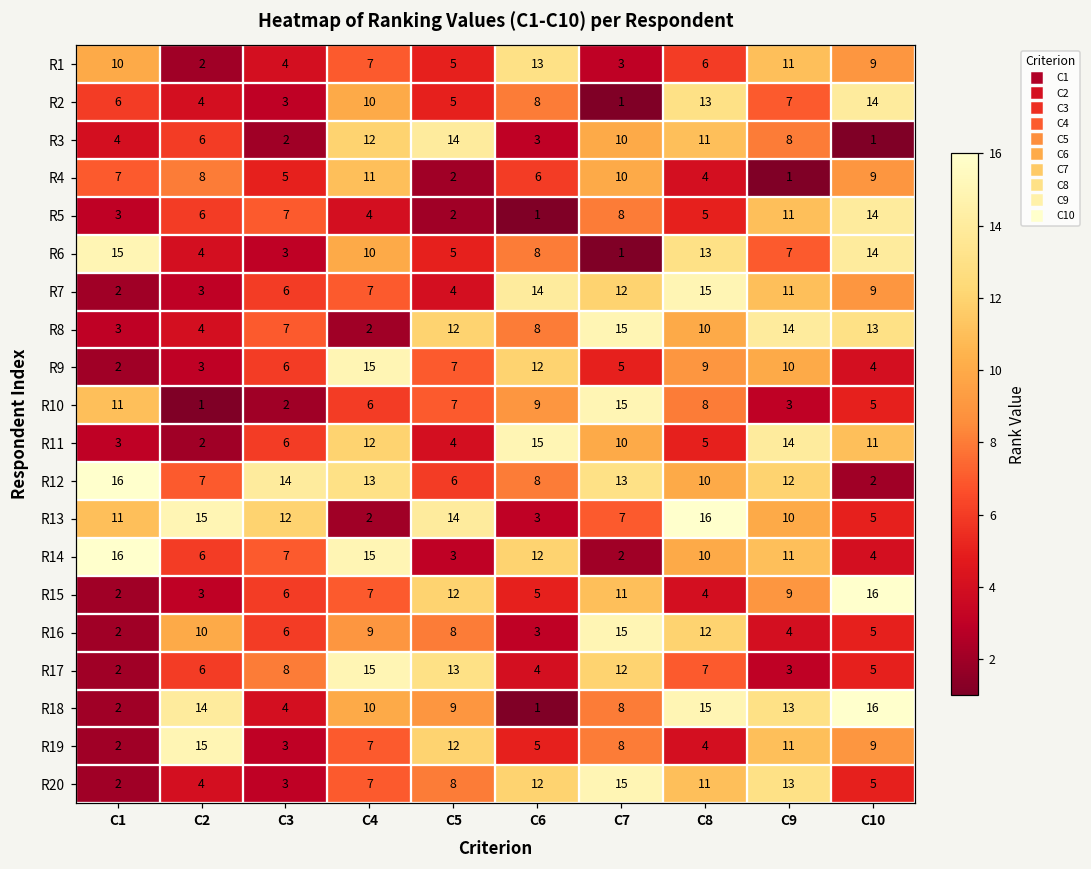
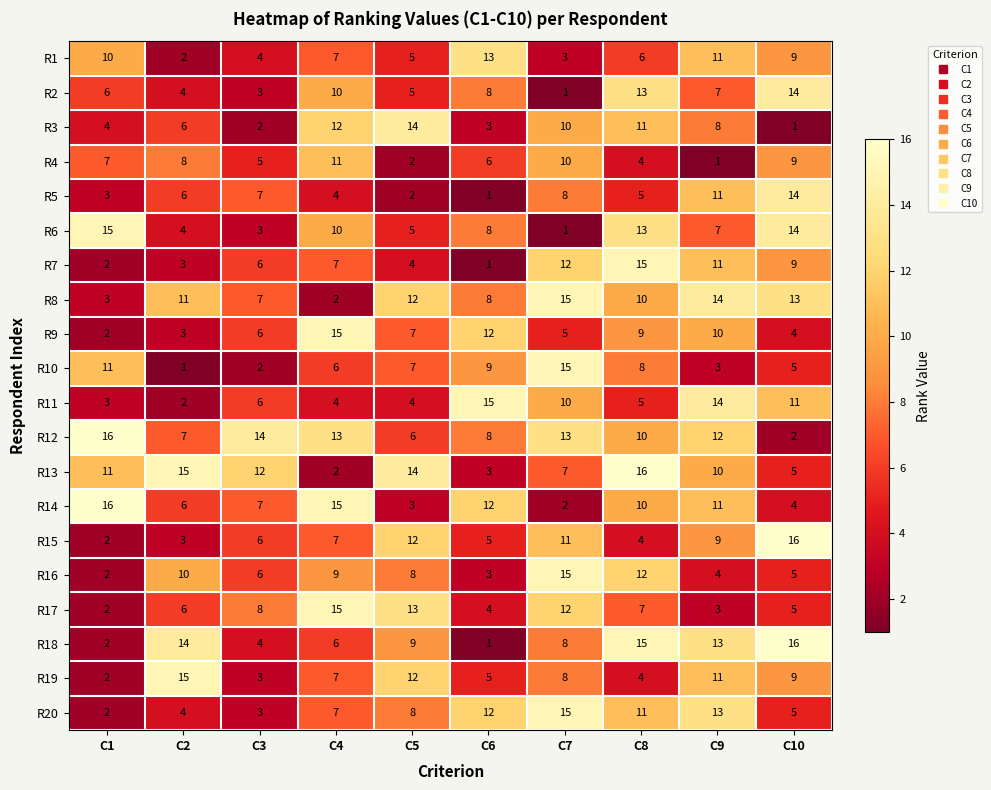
  {
    "R1": {
      "C1": 10,
      "C2": 2,
      "C3": 4,
      "C4": 7,
      "C5": 5,
      "C6": 13,
      "C7": 3,
      "C8": 6,
      "C9": 11,
      "C10": 9
    },
    "R2": {
      "C1": 6,
      "C2": 4,
      "C3": 3,
      "C4": 10,
      "C5": 5,
      "C6": 8,
      "C7": 1,
      "C8": 13,
      "C9": 7,
      "C10": 14
    },
    "R3": {
      "C1": 4,
      "C2": 6,
      "C3": 2,
      "C4": 12,
      "C5": 14,
      "C6": 3,
      "C7": 10,
      "C8": 11,
      "C9": 8,
      "C10": 1
    },
    "R4": {
      "C1": 7,
      "C2": 8,
      "C3": 5,
      "C4": 11,
      "C5": 2,
      "C6": 6,
      "C7": 10,
      "C8": 4,
      "C9": 1,
      "C10": 9
    },
    "R5": {
      "C1": 3,
      "C2": 6,
      "C3": 7,
      "C4": 4,
      "C5": 2,
      "C6": 1,
      "C7": 8,
      "C8": 5,
      "C9": 11,
      "C10": 14
    },
    "R6": {
      "C1": 15,
      "C2": 4,
      "C3": 3,
      "C4": 10,
      "C5": 5,
      "C6": 8,
      "C7": 1,
      "C8": 13,
      "C9": 7,
      "C10": 14
    },
    "R7": {
      "C1": 2,
      "C2": 3,
      "C3": 6,
      "C4": 7,
      "C5": 4,
-     "C6": 14,
+     "C6": 1,
      "C7": 12,
      "C8": 15,
      "C9": 11,
      "C10": 9
    },
    "R8": {
      "C1": 3,
-     "C2": 4,
+     "C2": 11,
      "C3": 7,
      "C4": 2,
      "C5": 12,
      "C6": 8,
      "C7": 15,
      "C8": 10,
      "C9": 14,
      "C10": 13
    },
    "R9": {
      "C1": 2,
      "C2": 3,
      "C3": 6,
      "C4": 15,
      "C5": 7,
      "C6": 12,
      "C7": 5,
      "C8": 9,
      "C9": 10,
      "C10": 4
    },
    "R10": {
      "C1": 11,
      "C2": 1,
      "C3": 2,
      "C4": 6,
      "C5": 7,
      "C6": 9,
      "C7": 15,
      "C8": 8,
      "C9": 3,
      "C10": 5
    },
    "R11": {
      "C1": 3,
      "C2": 2,
      "C3": 6,
-     "C4": 12,
+     "C4": 4,
      "C5": 4,
      "C6": 15,
      "C7": 10,
      "C8": 5,
      "C9": 14,
      "C10": 11
    },
    "R12": {
      "C1": 16,
      "C2": 7,
      "C3": 14,
      "C4": 13,
      "C5": 6,
      "C6": 8,
      "C7": 13,
      "C8": 10,
      "C9": 12,
      "C10": 2
    },
    "R13": {
      "C1": 11,
      "C2": 15,
      "C3": 12,
      "C4": 2,
      "C5": 14,
      "C6": 3,
      "C7": 7,
      "C8": 16,
      "C9": 10,
      "C10": 5
    },
    "R14": {
      "C1": 16,
      "C2": 6,
      "C3": 7,
      "C4": 15,
      "C5": 3,
      "C6": 12,
      "C7": 2,
      "C8": 10,
      "C9": 11,
      "C10": 4
    },
    "R15": {
      "C1": 2,
      "C2": 3,
      "C3": 6,
      "C4": 7,
      "C5": 12,
      "C6": 5,
      "C7": 11,
      "C8": 4,
      "C9": 9,
      "C10": 16
    },
    "R16": {
      "C1": 2,
      "C2": 10,
      "C3": 6,
      "C4": 9,
      "C5": 8,
      "C6": 3,
      "C7": 15,
      "C8": 12,
      "C9": 4,
      "C10": 5
    },
    "R17": {
      "C1": 2,
      "C2": 6,
      "C3": 8,
      "C4": 15,
      "C5": 13,
      "C6": 4,
      "C7": 12,
      "C8": 7,
      "C9": 3,
      "C10": 5
    },
    "R18": {
      "C1": 2,
      "C2": 14,
      "C3": 4,
-     "C4": 10,
+     "C4": 6,
      "C5": 9,
      "C6": 1,
      "C7": 8,
      "C8": 15,
      "C9": 13,
      "C10": 16
    },
    "R19": {
      "C1": 2,
      "C2": 15,
      "C3": 3,
      "C4": 7,
      "C5": 12,
      "C6": 5,
      "C7": 8,
      "C8": 4,
      "C9": 11,
      "C10": 9
    },
    "R20": {
      "C1": 2,
      "C2": 4,
      "C3": 3,
      "C4": 7,
      "C5": 8,
      "C6": 12,
      "C7": 15,
      "C8": 11,
      "C9": 13,
      "C10": 5
    }
  }
